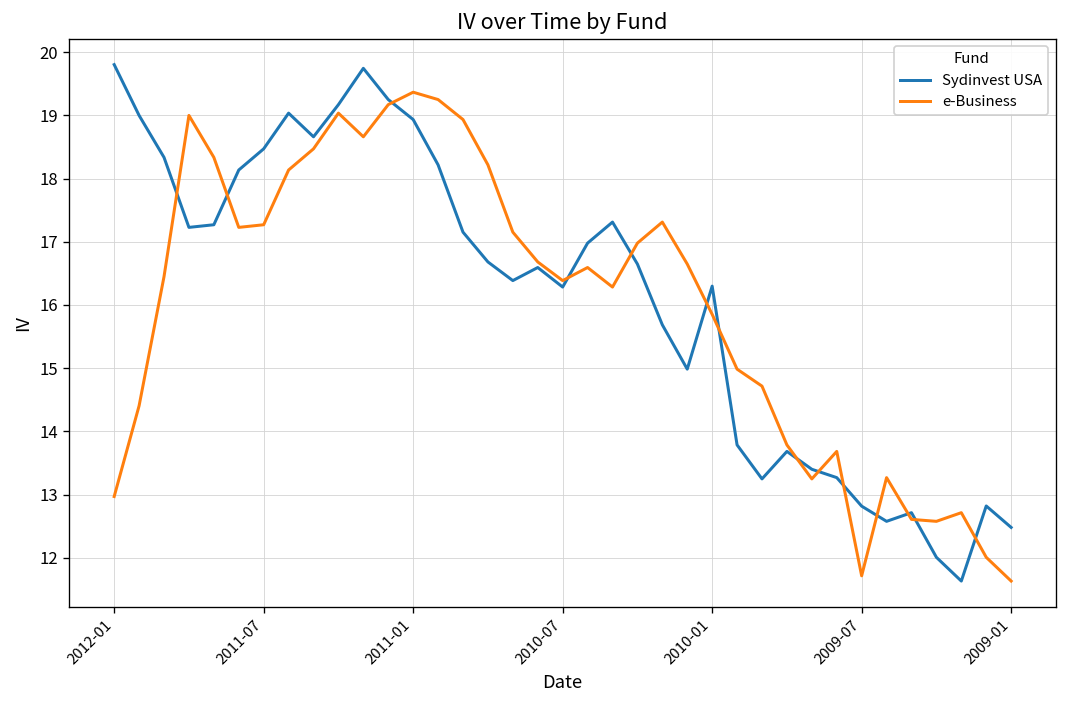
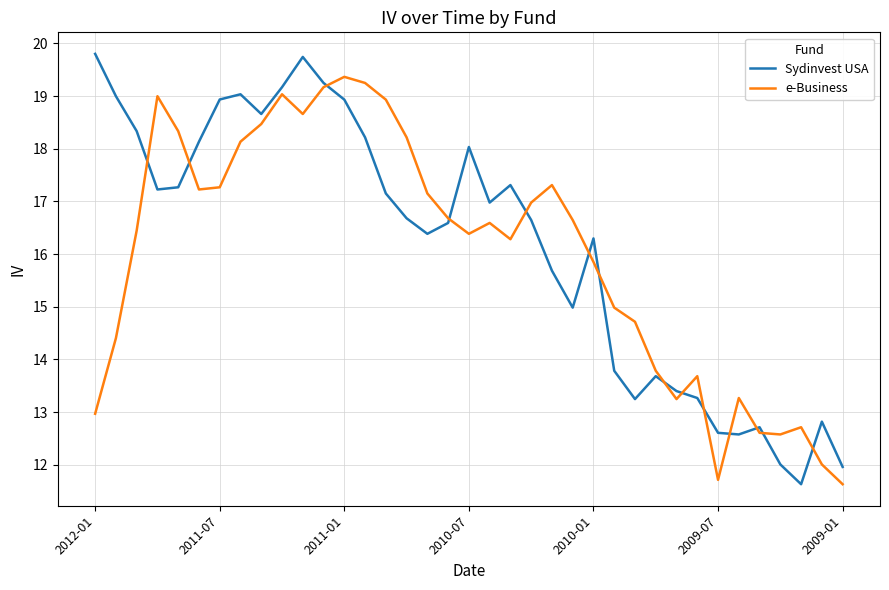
  {
    "Sydinvest USA": {
      "2012-01": 19.8,
-     "2011-07": 18.5,
+     "2011-07": 18.9,
      "2011-01": 18.9,
-     "2010-07": 16.3,
+     "2010-07": 18.0,
      "2010-01": 16.3,
-     "2009-07": 12.8,
-     "2009-01": 12.5
+     "2009-07": 12.6,
+     "2009-01": 12.0
    },
    "e-Business": {
      "2012-01": 13.0,
      "2011-07": 17.3,
      "2011-01": 19.4,
      "2010-07": 16.4,
      "2010-01": 15.9,
      "2009-07": 11.7,
      "2009-01": 11.6
    }
  }
